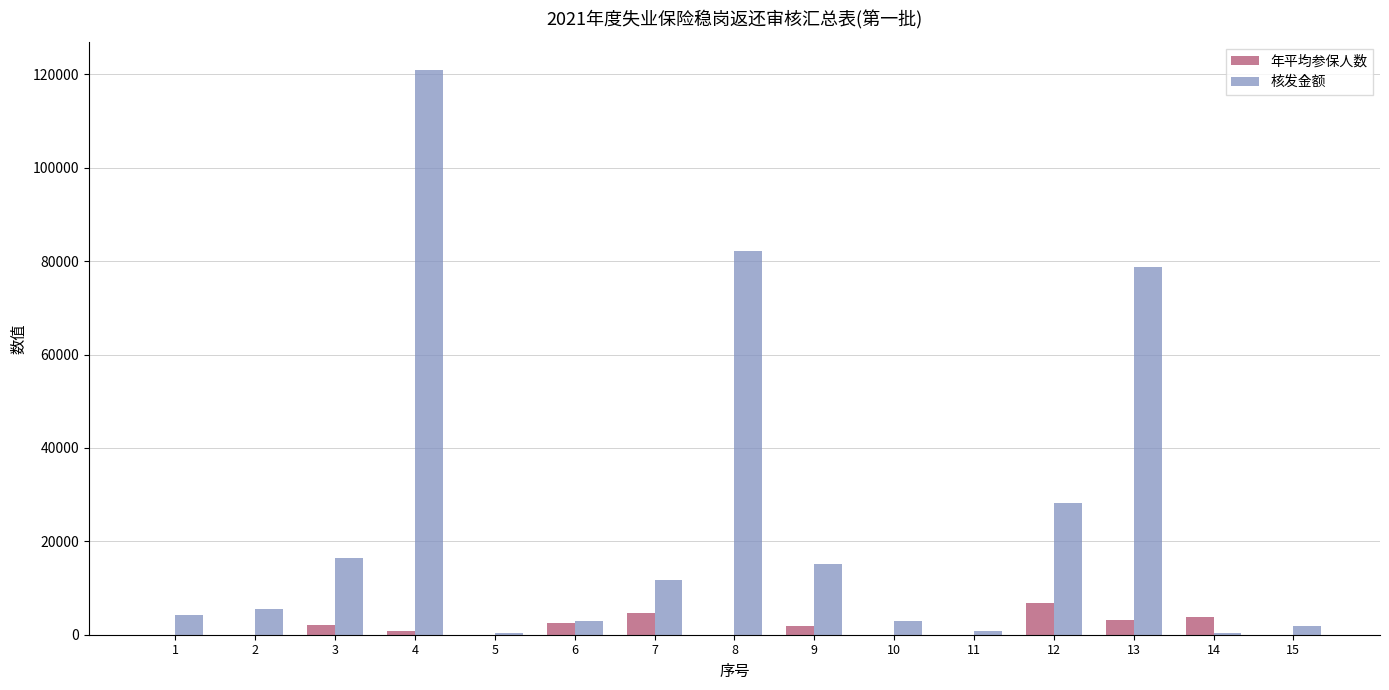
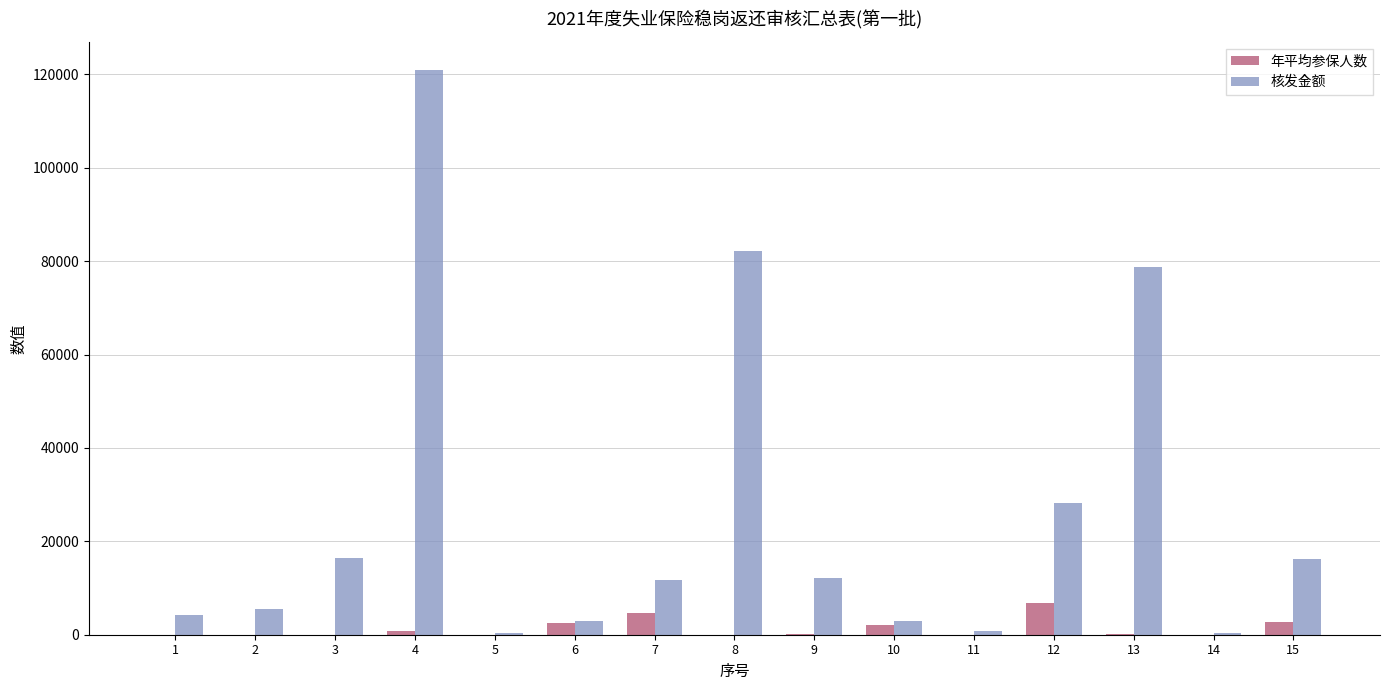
  {
    "年平均参保人数": {
-     "3": 2000,
+     "3": 0,
      "4": 1000,
      "6": 2000,
      "7": 5000,
-     "9": 2000,
-     "10": 0,
+     "9": 0,
+     "10": 2000,
      "12": 7000,
-     "13": 3000,
-     "14": 4000,
-     "15": 0
+     "13": 0,
+     "14": 0,
+     "15": 3000
    },
    "核发金额": {
      "1": 4000,
      "2": 6000,
      "3": 16000,
      "4": 121000,
      "6": 3000,
      "7": 12000,
      "8": 82000,
-     "9": 15000,
+     "9": 12000,
      "10": 3000,
      "11": 1000,
      "12": 28000,
      "13": 79000,
-     "15": 2000
+     "15": 16000
    }
  }
